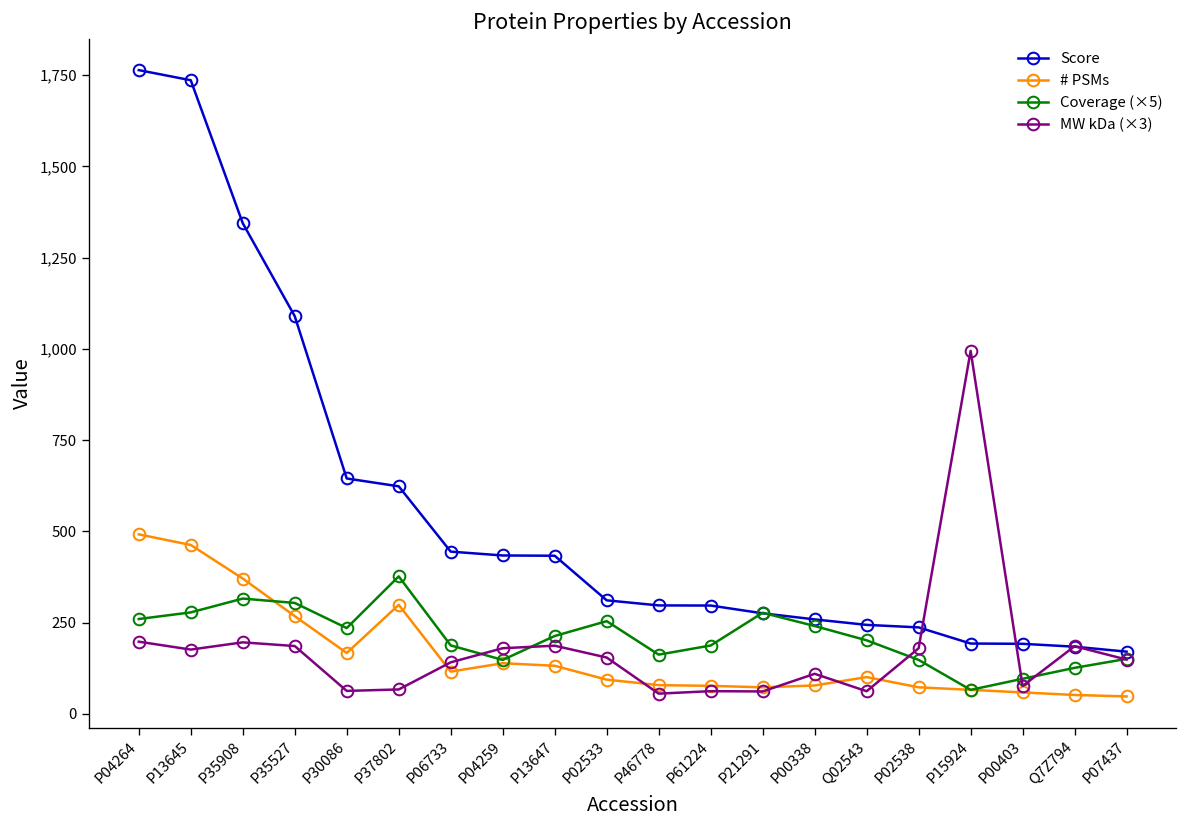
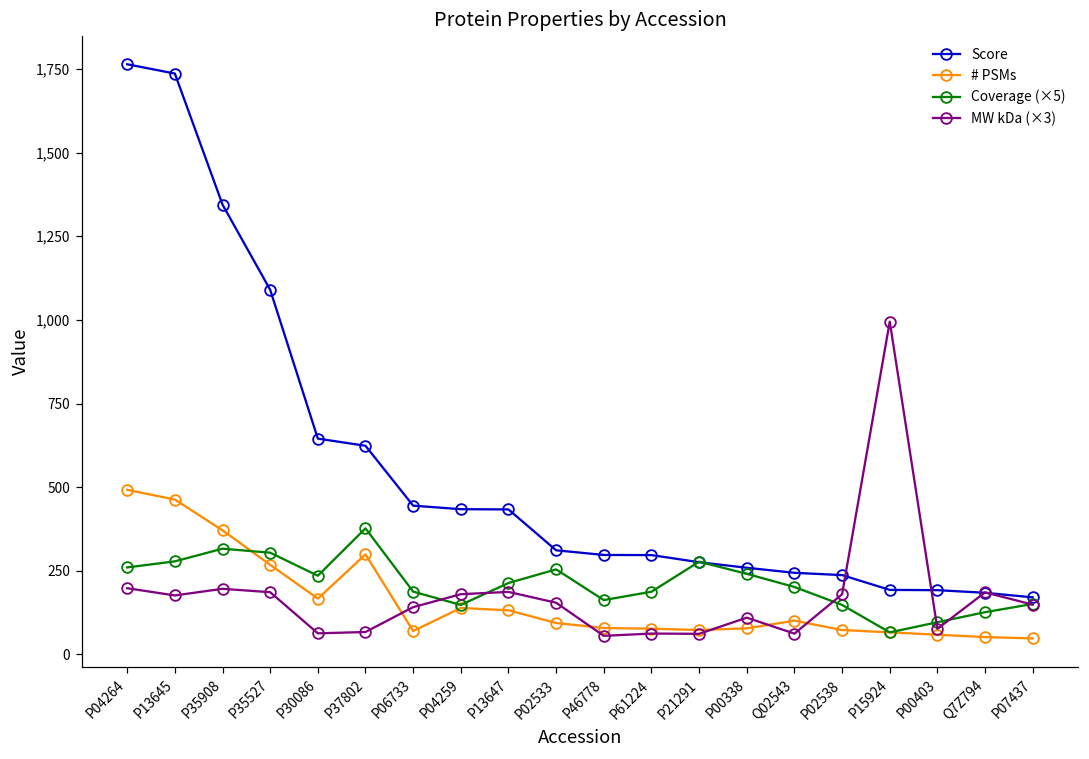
  {
    "Score": {
      "P04264": "1,760",
      "P13645": "1,740",
      "P35908": "1,340",
      "P35527": "1,090",
      "P30086": "650",
      "P37802": "620",
      "P06733": "440",
      "P04259": "430",
      "P13647": "430",
      "P02533": "310",
      "P46778": "300",
      "P61224": "300",
      "P00338": "260",
      "Q02543": "240",
      "P02538": "240",
      "P15924": "190",
      "P00403": "190",
      "P07437": "170"
    },
    "# PSMs": {
      "P04264": "490",
      "P13645": "460",
      "P35908": "370",
      "P35527": "270",
      "P30086": "170",
      "P37802": "300",
-     "P06733": "120",
+     "P06733": "70",
      "P04259": "140",
      "P13647": "130",
      "P02533": "90",
      "P46778": "80",
      "P61224": "80",
      "P21291": "70",
      "P00338": "80",
      "Q02543": "100",
      "P02538": "70",
      "P00403": "60",
      "Q7Z794": "50",
      "P07437": "50"
    },
    "Coverage (×5)": {
      "P04264": "260",
      "P13645": "280",
      "P35908": "320",
      "P35527": "300",
      "P30086": "240",
      "P37802": "380",
      "P06733": "190",
      "P04259": "150",
      "P13647": "210",
      "P02533": "250",
      "P46778": "160",
      "P61224": "190",
      "P00338": "240",
      "Q02543": "200",
      "P02538": "150",
      "P00403": "100",
      "Q7Z794": "130"
    },
    "MW kDa (×3)": {
      "P04264": "200",
      "P13645": "180",
      "P35908": "200",
      "P35527": "190",
      "P30086": "60",
      "P37802": "70",
      "P06733": "140",
      "P04259": "180",
      "P13647": "190",
      "P02533": "150",
      "P46778": "60",
      "P61224": "60",
      "P21291": "60",
      "P00338": "110",
      "Q02543": "60",
      "P02538": "180",
      "P15924": "990",
      "P00403": "80"
    }
  }
